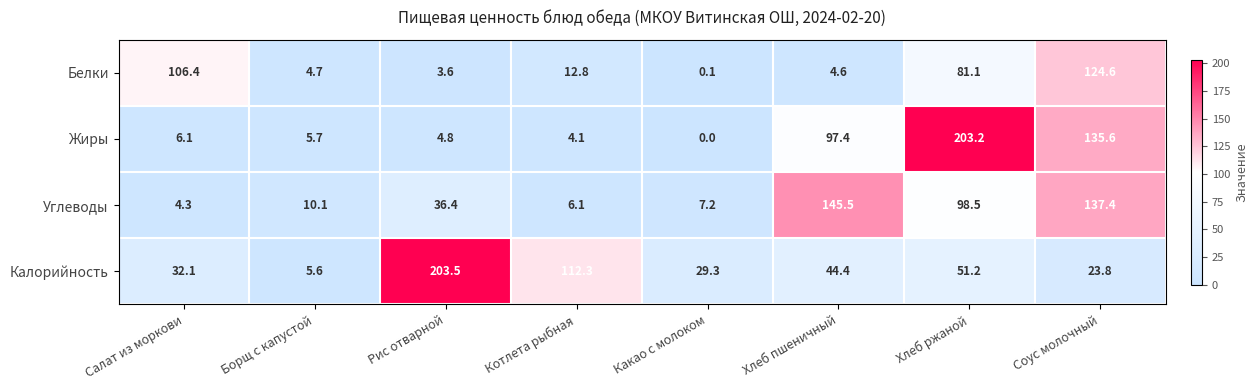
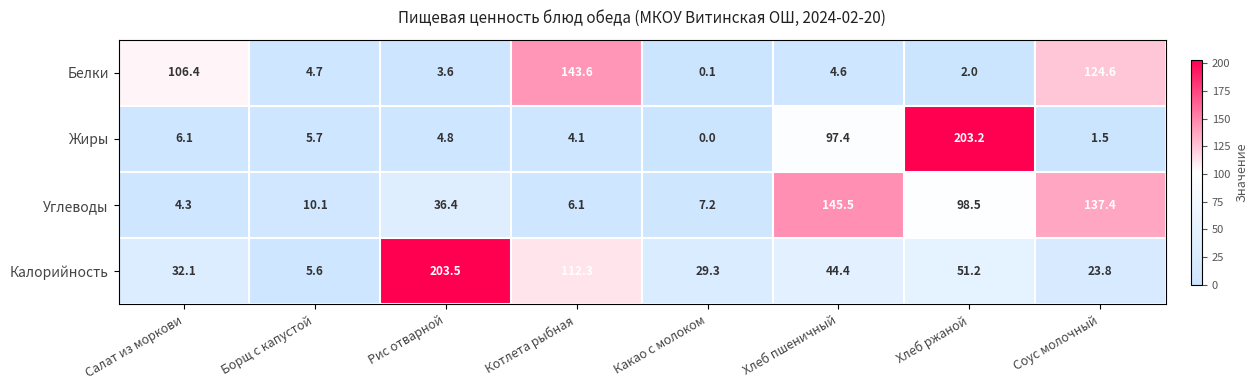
  {
    "Белки": {
      "Салат из моркови": 106.4,
      "Борщ с капустой": 4.7,
      "Рис отварной": 3.6,
-     "Котлета рыбная": 12.8,
+     "Котлета рыбная": 143.6,
      "Какао с молоком": 0.1,
      "Хлеб пшеничный": 4.6,
-     "Хлеб ржаной": 81.1,
+     "Хлеб ржаной": 2.0,
      "Соус молочный": 124.6
    },
    "Жиры": {
      "Салат из моркови": 6.1,
      "Борщ с капустой": 5.7,
      "Рис отварной": 4.8,
      "Котлета рыбная": 4.1,
      "Какао с молоком": 0.0,
      "Хлеб пшеничный": 97.4,
      "Хлеб ржаной": 203.2,
-     "Соус молочный": 135.6
+     "Соус молочный": 1.5
    },
    "Углеводы": {
      "Салат из моркови": 4.3,
      "Борщ с капустой": 10.1,
      "Рис отварной": 36.4,
      "Котлета рыбная": 6.1,
      "Какао с молоком": 7.2,
      "Хлеб пшеничный": 145.5,
      "Хлеб ржаной": 98.5,
      "Соус молочный": 137.4
    },
    "Калорийность": {
      "Салат из моркови": 32.1,
      "Борщ с капустой": 5.6,
      "Рис отварной": 203.5,
      "Какао с молоком": 29.3,
      "Хлеб пшеничный": 44.4,
      "Хлеб ржаной": 51.2,
      "Соус молочный": 23.8
    }
  }
